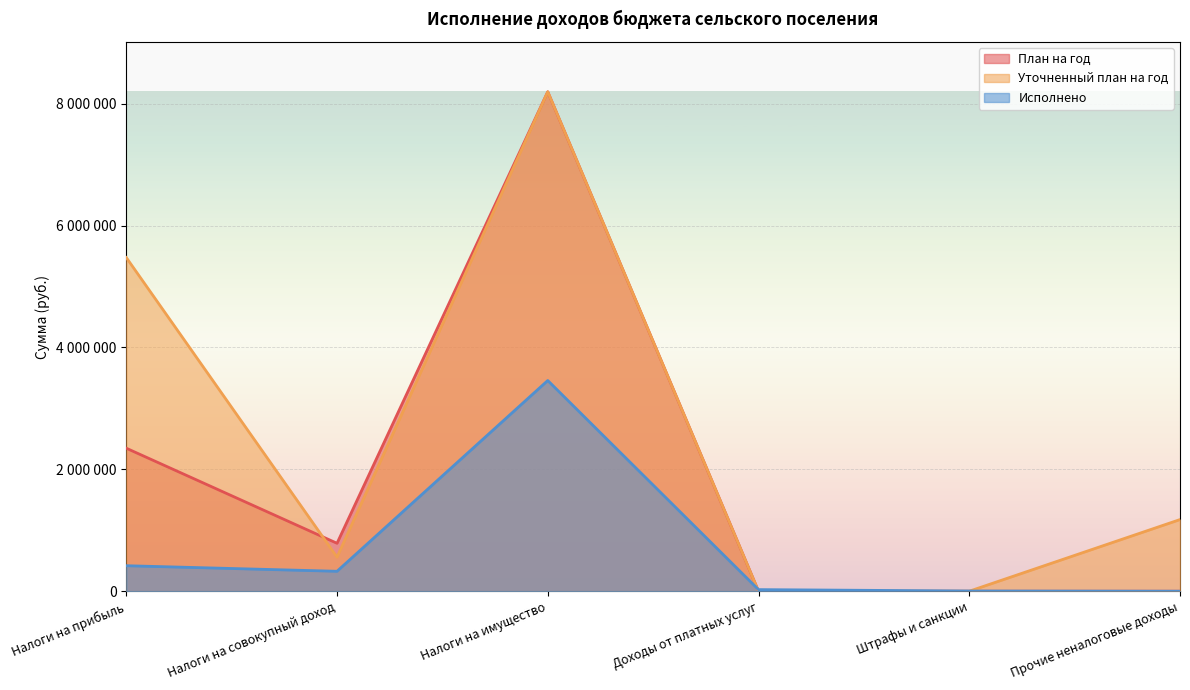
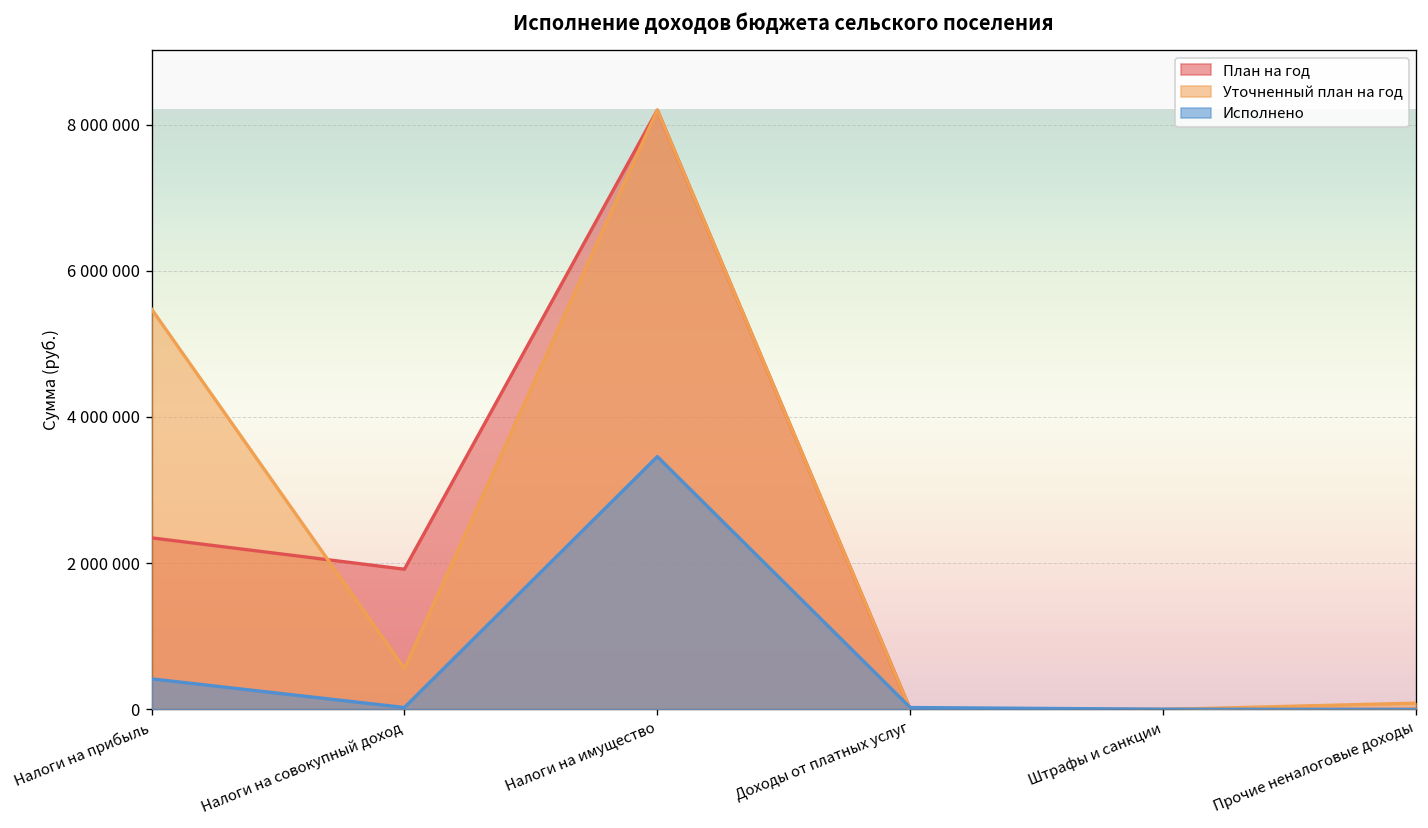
  {
    "План на год": {
      "Налоги на прибыль": 2300000,
-     "Налоги на совокупный доход": 800000
+     "Налоги на совокупный доход": 1900000
    },
    "Уточненный план на год": {
      "Налоги на прибыль": 5500000,
      "Налоги на совокупный доход": 600000,
-     "Прочие неналоговые доходы": 1200000
+     "Прочие неналоговые доходы": 100000
    },
    "Исполнено": {
      "Налоги на прибыль": 400000,
-     "Налоги на совокупный доход": 300000,
+     "Налоги на совокупный доход": 0,
      "Налоги на имущество": 3500000
    }
  }
